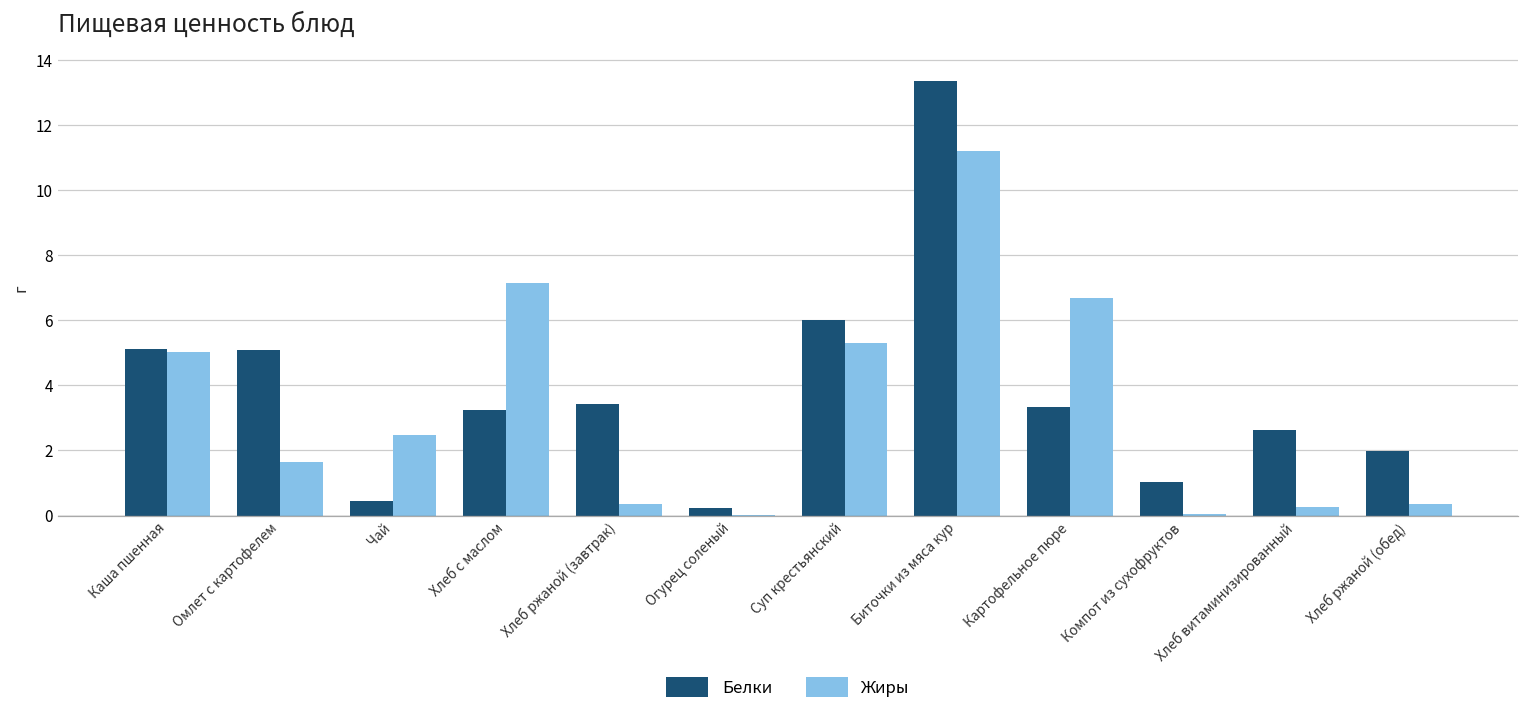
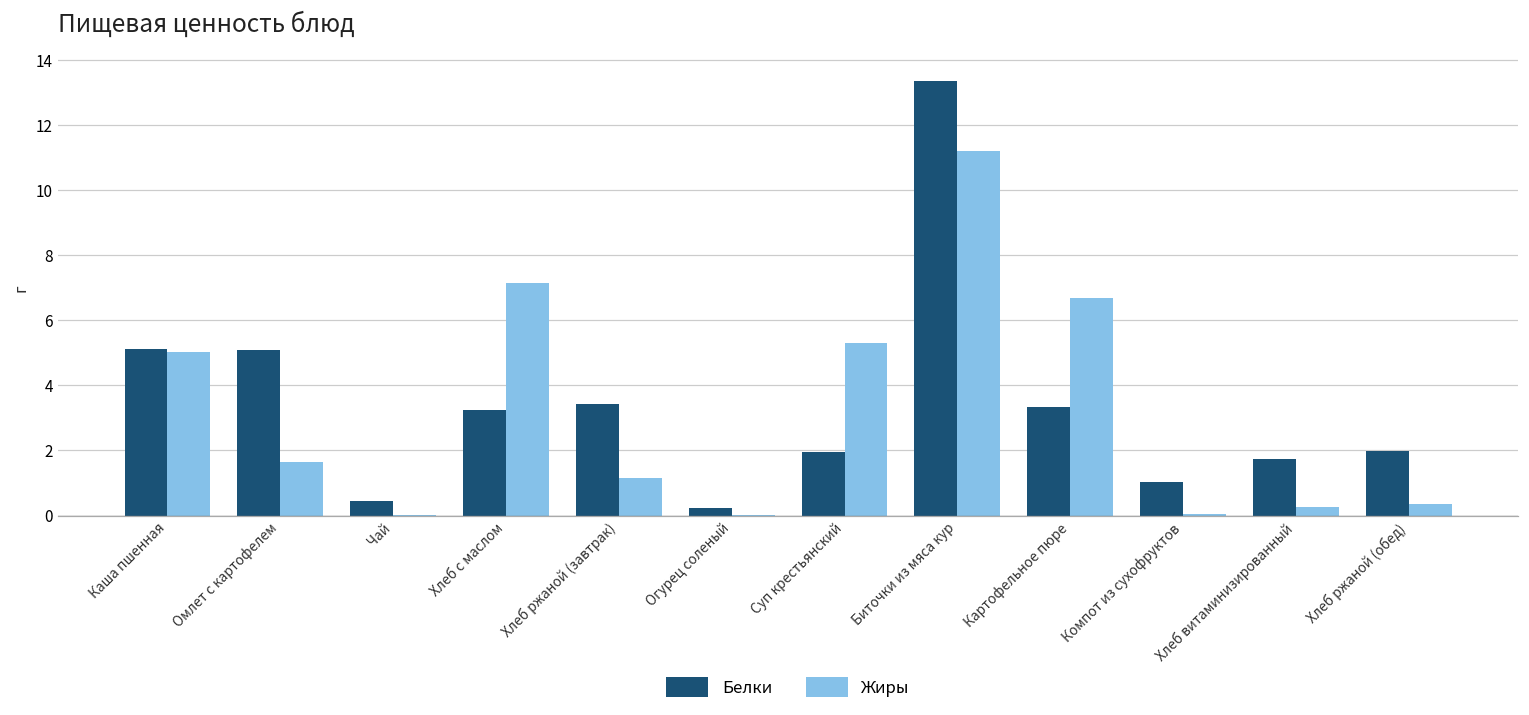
  {
    "Белки": {
      "Каша пшенная": 5.1,
      "Омлет с картофелем": 5.1,
      "Чай": 0.5,
      "Хлеб с маслом": 3.2,
      "Хлеб ржаной (завтрак)": 3.4,
      "Огурец соленый": 0.2,
-     "Суп крестьянский": 6.0,
+     "Суп крестьянский": 2.0,
      "Биточки из мяса кур": 13.4,
      "Картофельное пюре": 3.4,
      "Компот из сухофруктов": 1.0,
-     "Хлеб витаминизированный": 2.6,
+     "Хлеб витаминизированный": 1.7,
      "Хлеб ржаной (обед)": 2.0
    },
    "Жиры": {
      "Каша пшенная": 5.0,
      "Омлет с картофелем": 1.7,
-     "Чай": 2.5,
+     "Чай": 0.0,
      "Хлеб с маслом": 7.2,
-     "Хлеб ржаной (завтрак)": 0.4,
+     "Хлеб ржаной (завтрак)": 1.2,
      "Суп крестьянский": 5.3,
      "Биточки из мяса кур": 11.2,
      "Картофельное пюре": 6.7,
      "Хлеб витаминизированный": 0.3,
      "Хлеб ржаной (обед)": 0.4
    }
  }
